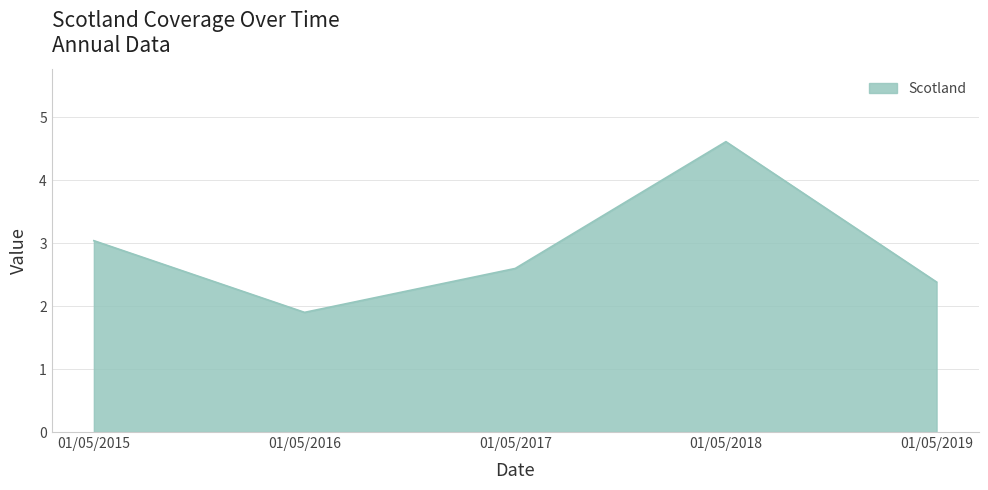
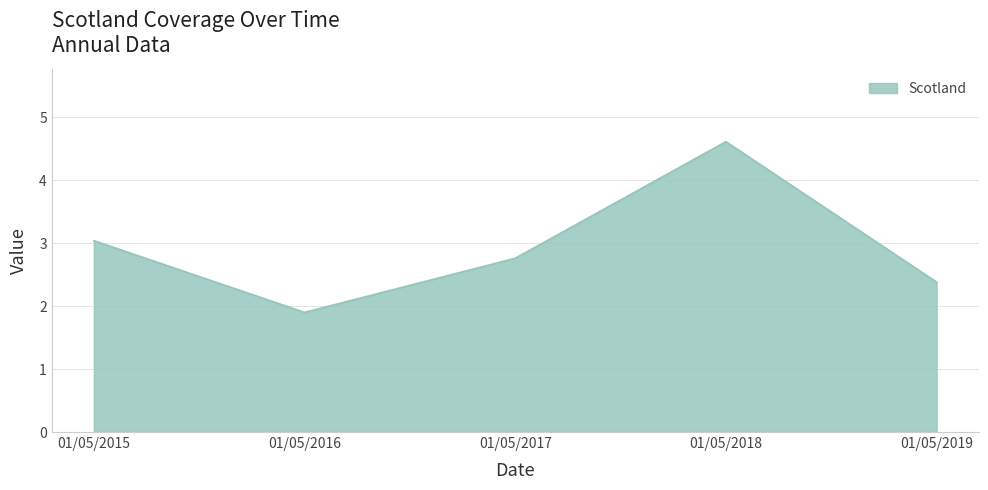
  {
    "01/05/2015": 3.0,
    "01/05/2016": 1.9,
-   "01/05/2017": 2.6,
+   "01/05/2017": 2.8,
    "01/05/2018": 4.6,
    "01/05/2019": 2.4
  }
